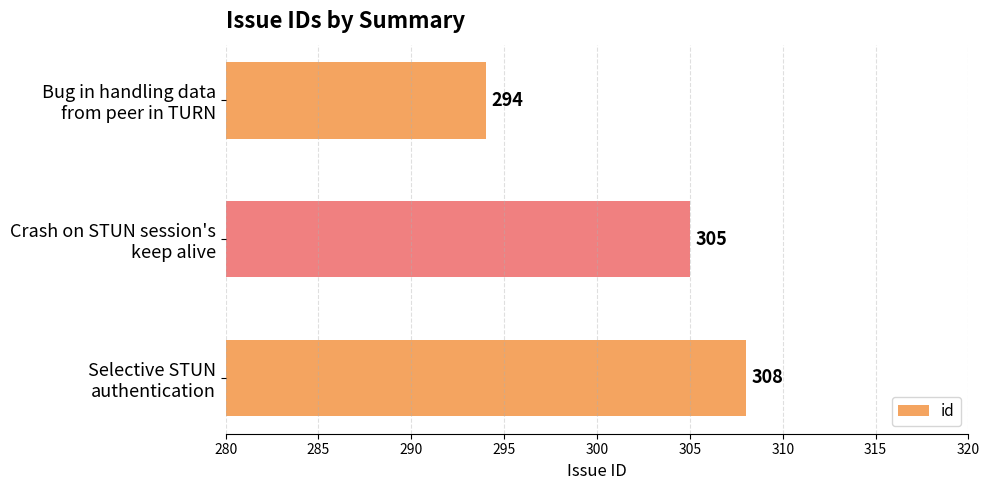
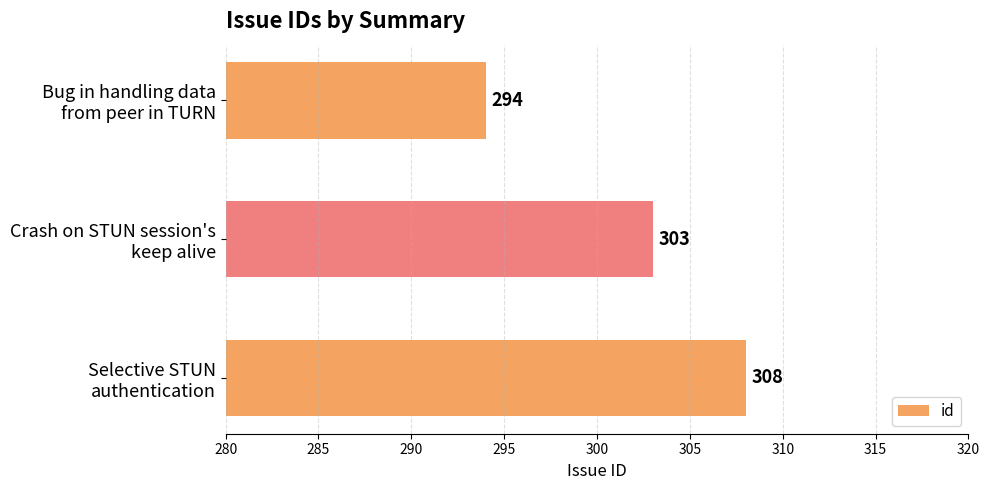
  {
    "Bug in handling data from peer in TURN": 294,
-   "Crash on STUN session's keep alive": 305,
+   "Crash on STUN session's keep alive": 303,
    "Selective STUN authentication": 308
  }
